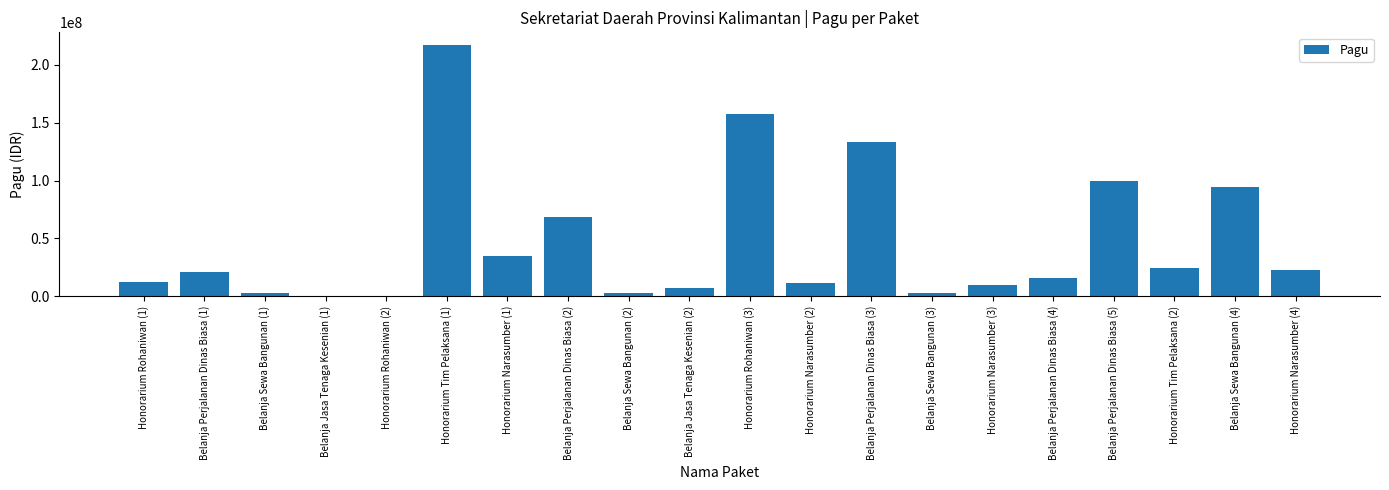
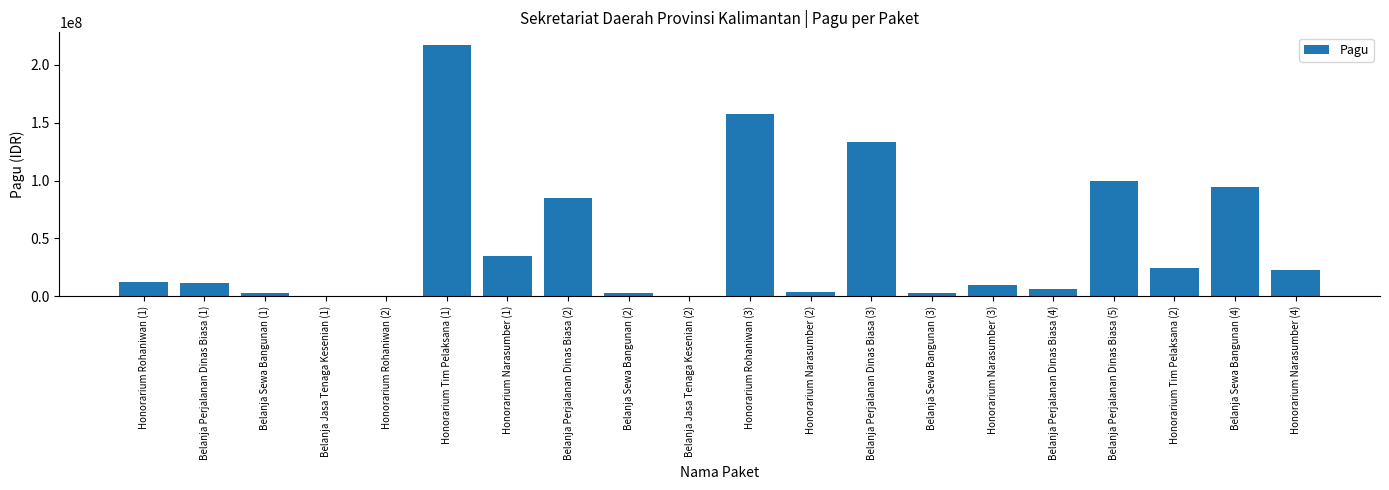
  {
    "Honorarium Rohaniwan (1)": 12000000,
-   "Belanja Perjalanan Dinas Biasa (1)": 21000000,
+   "Belanja Perjalanan Dinas Biasa (1)": 11000000,
    "Belanja Sewa Bangunan (1)": 3000000,
    "Honorarium Tim Pelaksana (1)": 217000000,
    "Honorarium Narasumber (1)": 35000000,
-   "Belanja Perjalanan Dinas Biasa (2)": 68000000,
+   "Belanja Perjalanan Dinas Biasa (2)": 85000000,
    "Belanja Sewa Bangunan (2)": 3000000,
-   "Belanja Jasa Tenaga Kesenian (2)": 8000000,
+   "Belanja Jasa Tenaga Kesenian (2)": 0,
    "Honorarium Rohaniwan (3)": 157000000,
-   "Honorarium Narasumber (2)": 12000000,
+   "Honorarium Narasumber (2)": 4000000,
    "Belanja Perjalanan Dinas Biasa (3)": 133000000,
    "Belanja Sewa Bangunan (3)": 3000000,
    "Honorarium Narasumber (3)": 10000000,
-   "Belanja Perjalanan Dinas Biasa (4)": 16000000,
+   "Belanja Perjalanan Dinas Biasa (4)": 7000000,
    "Belanja Perjalanan Dinas Biasa (5)": 100000000,
    "Honorarium Tim Pelaksana (2)": 24000000,
    "Belanja Sewa Bangunan (4)": 95000000,
    "Honorarium Narasumber (4)": 23000000
  }
